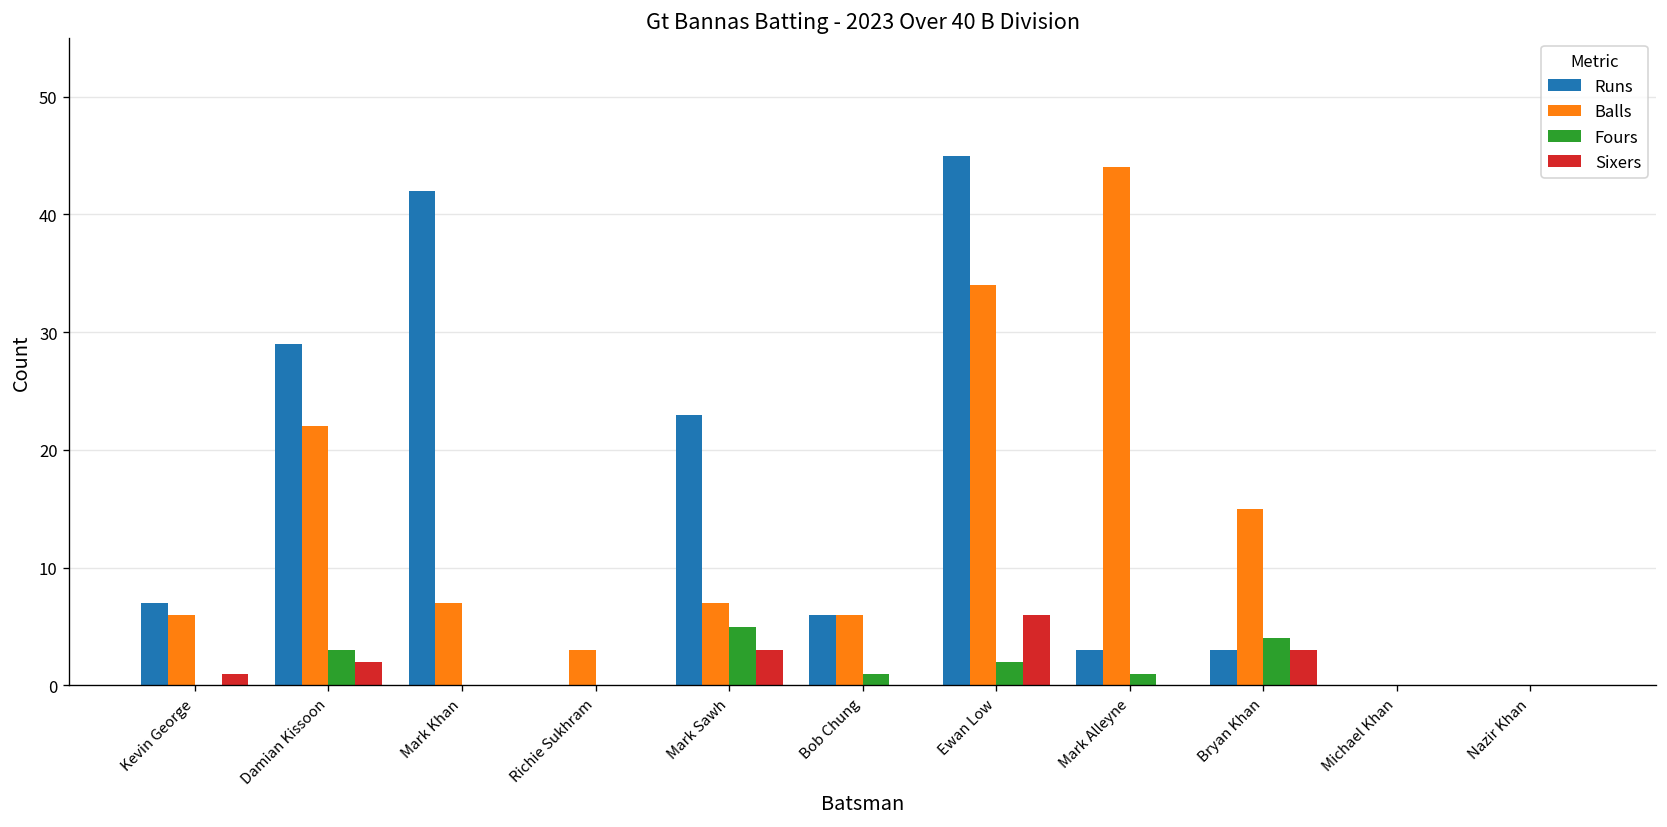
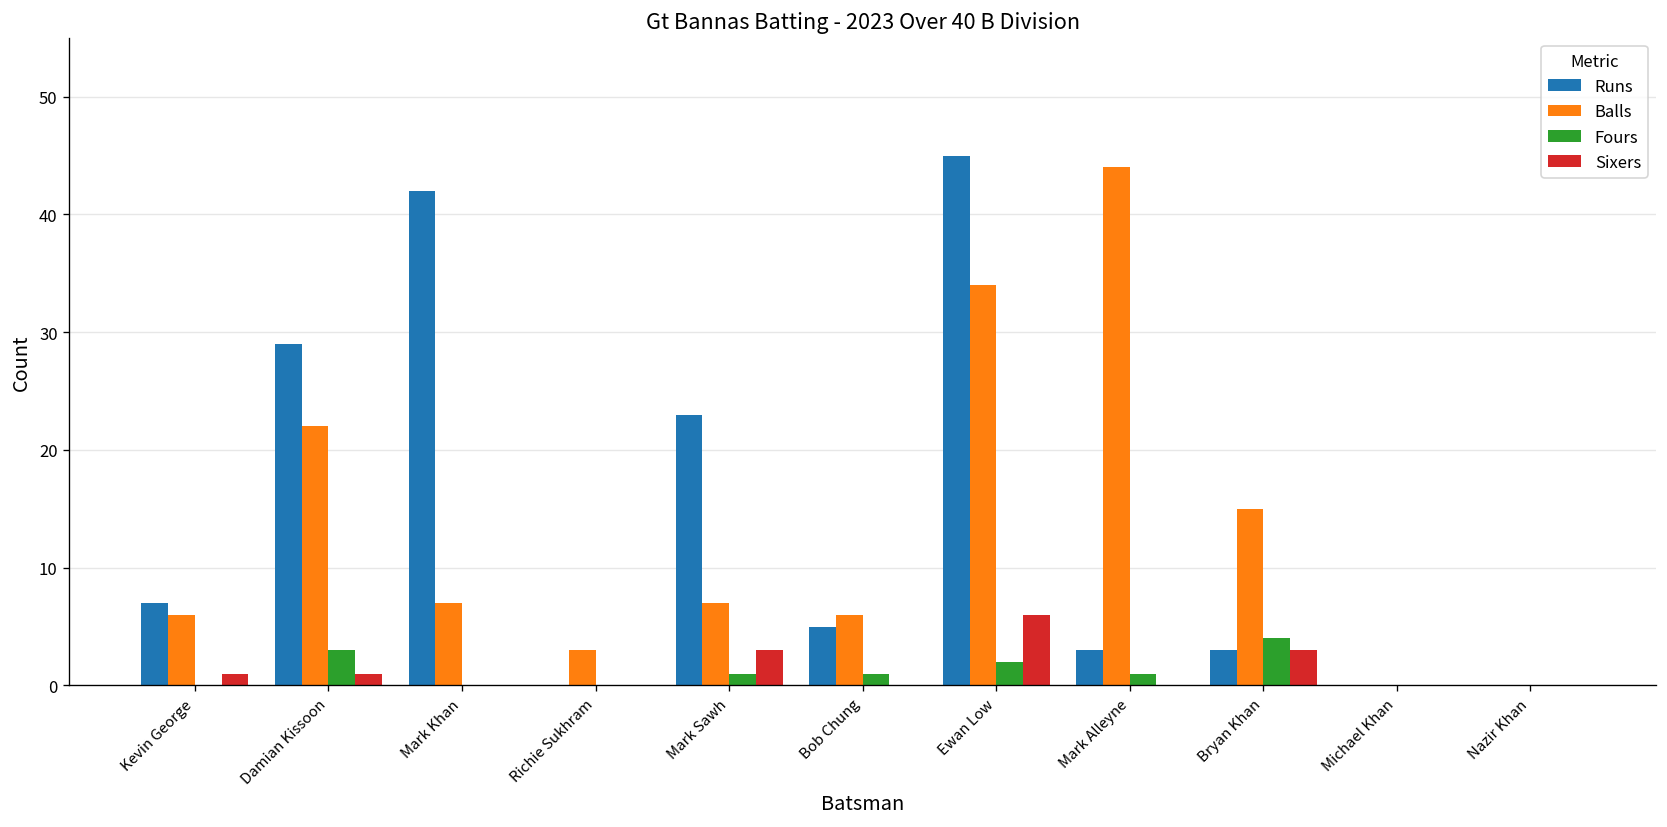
  {
    "Runs": {
      "Kevin George": 7,
      "Damian Kissoon": 29,
      "Mark Khan": 42,
      "Richie Sukhram": 0,
      "Mark Sawh": 23,
-     "Bob Chung": 6,
+     "Bob Chung": 5,
      "Ewan Low": 45,
      "Mark Alleyne": 3,
      "Bryan Khan": 3,
      "Michael Khan": 0,
      "Nazir Khan": 0
    },
    "Balls": {
      "Kevin George": 6,
      "Damian Kissoon": 22,
      "Mark Khan": 7,
      "Richie Sukhram": 3,
      "Mark Sawh": 7,
      "Bob Chung": 6,
      "Ewan Low": 34,
      "Mark Alleyne": 44,
      "Bryan Khan": 15,
      "Michael Khan": 0,
      "Nazir Khan": 0
    },
    "Fours": {
      "Kevin George": 0,
      "Damian Kissoon": 3,
      "Mark Khan": 0,
      "Richie Sukhram": 0,
-     "Mark Sawh": 5,
+     "Mark Sawh": 1,
      "Bob Chung": 1,
      "Ewan Low": 2,
      "Mark Alleyne": 1,
      "Bryan Khan": 4,
      "Michael Khan": 0,
      "Nazir Khan": 0
    },
    "Sixers": {
      "Kevin George": 1,
-     "Damian Kissoon": 2,
+     "Damian Kissoon": 1,
      "Mark Khan": 0,
      "Richie Sukhram": 0,
      "Mark Sawh": 3,
      "Bob Chung": 0,
      "Ewan Low": 6,
      "Mark Alleyne": 0,
      "Bryan Khan": 3,
      "Michael Khan": 0,
      "Nazir Khan": 0
    }
  }
